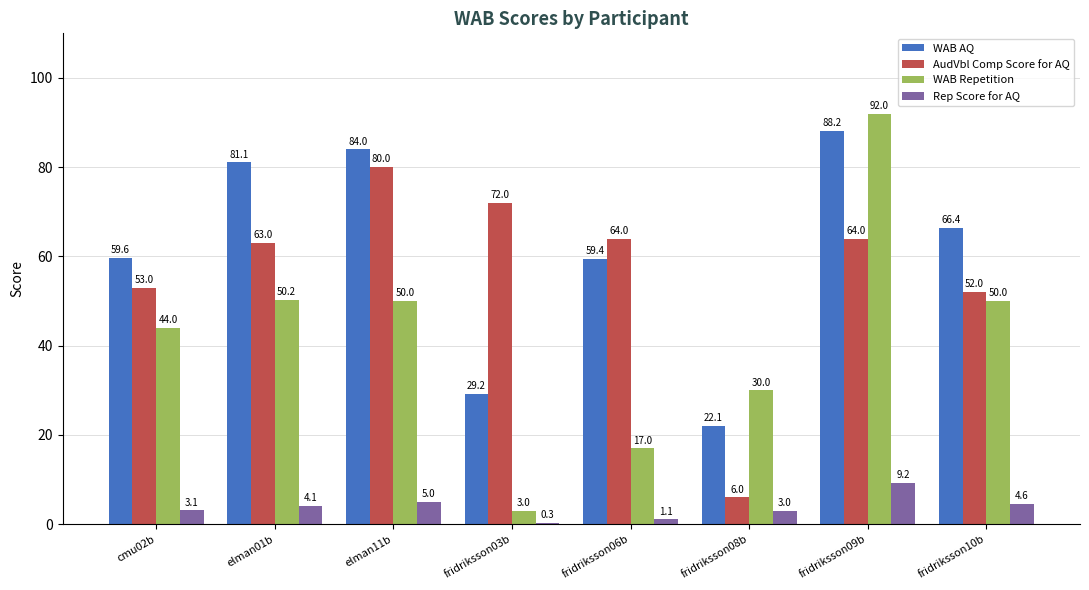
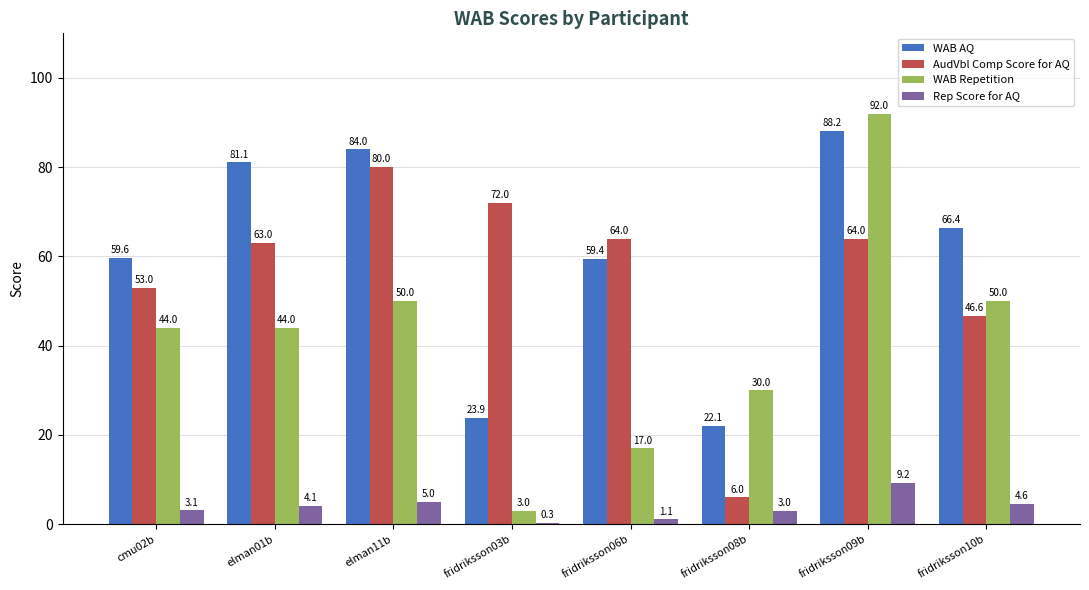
  {
    "WAB AQ": {
      "cmu02b": 59.6,
      "elman01b": 81.1,
      "elman11b": 84.0,
-     "fridriksson03b": 29.2,
+     "fridriksson03b": 23.9,
      "fridriksson06b": 59.4,
      "fridriksson08b": 22.1,
      "fridriksson09b": 88.2,
      "fridriksson10b": 66.4
    },
    "AudVbl Comp Score for AQ": {
      "cmu02b": 53.0,
      "elman01b": 63.0,
      "elman11b": 80.0,
      "fridriksson03b": 72.0,
      "fridriksson06b": 64.0,
      "fridriksson08b": 6.0,
      "fridriksson09b": 64.0,
-     "fridriksson10b": 52.0
+     "fridriksson10b": 46.6
    },
    "WAB Repetition": {
      "cmu02b": 44.0,
-     "elman01b": 50.2,
+     "elman01b": 44.0,
      "elman11b": 50.0,
      "fridriksson03b": 3.0,
      "fridriksson06b": 17.0,
      "fridriksson08b": 30.0,
      "fridriksson09b": 92.0,
      "fridriksson10b": 50.0
    },
    "Rep Score for AQ": {
      "cmu02b": 3.1,
      "elman01b": 4.1,
      "elman11b": 5.0,
      "fridriksson03b": 0.3,
      "fridriksson06b": 1.1,
      "fridriksson08b": 3.0,
      "fridriksson09b": 9.2,
      "fridriksson10b": 4.6
    }
  }
